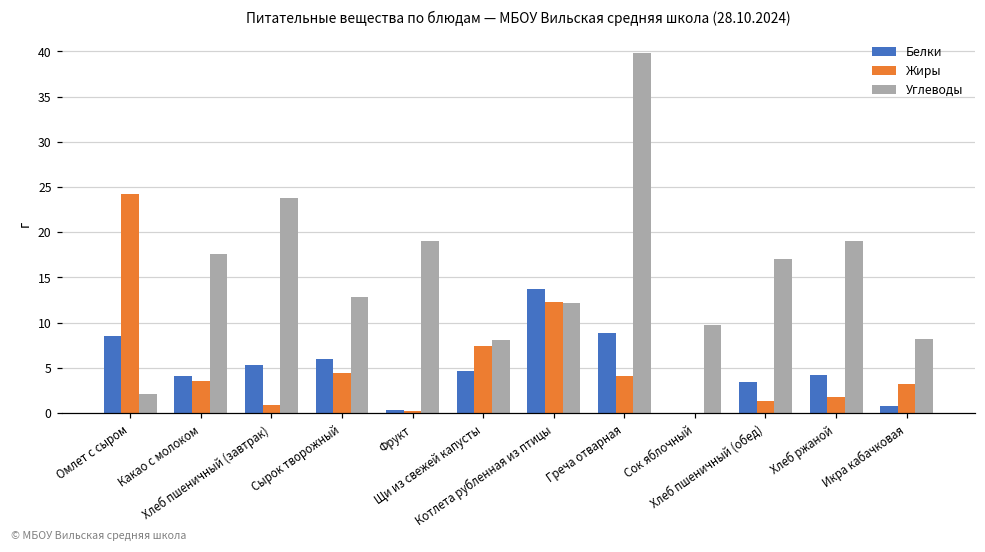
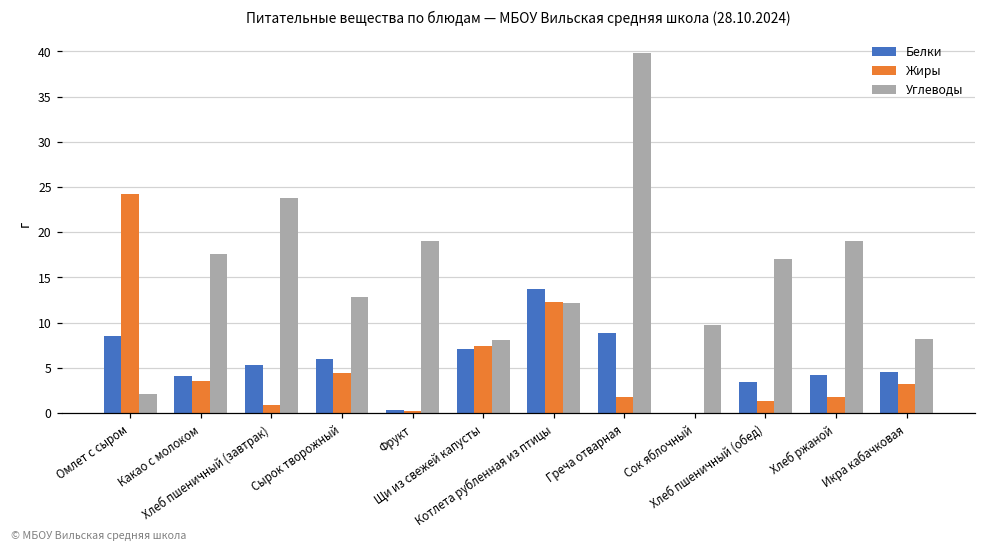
  {
    "Белки": {
      "Омлет с сыром": 9,
      "Какао с молоком": 4,
      "Хлеб пшеничный (завтрак)": 5,
      "Сырок творожный": 6,
      "Фрукт": 0,
-     "Щи из свежей капусты": 5,
+     "Щи из свежей капусты": 7,
      "Котлета рубленная из птицы": 14,
      "Греча отварная": 9,
      "Сок яблочный": 0,
      "Хлеб пшеничный (обед)": 3,
      "Хлеб ржаной": 4,
-     "Икра кабачковая": 1
+     "Икра кабачковая": 5
    },
    "Жиры": {
      "Омлет с сыром": 24,
      "Какао с молоком": 4,
      "Хлеб пшеничный (завтрак)": 1,
      "Сырок творожный": 4,
      "Щи из свежей капусты": 7,
      "Котлета рубленная из птицы": 12,
-     "Греча отварная": 4,
+     "Греча отварная": 2,
      "Сок яблочный": 0,
      "Хлеб пшеничный (обед)": 1,
      "Хлеб ржаной": 2,
      "Икра кабачковая": 3
    },
    "Углеводы": {
      "Омлет с сыром": 2,
      "Какао с молоком": 18,
      "Хлеб пшеничный (завтрак)": 24,
      "Сырок творожный": 13,
      "Фрукт": 19,
      "Щи из свежей капусты": 8,
      "Котлета рубленная из птицы": 12,
      "Греча отварная": 40,
      "Сок яблочный": 10,
      "Хлеб пшеничный (обед)": 17,
      "Хлеб ржаной": 19,
      "Икра кабачковая": 8
    }
  }
